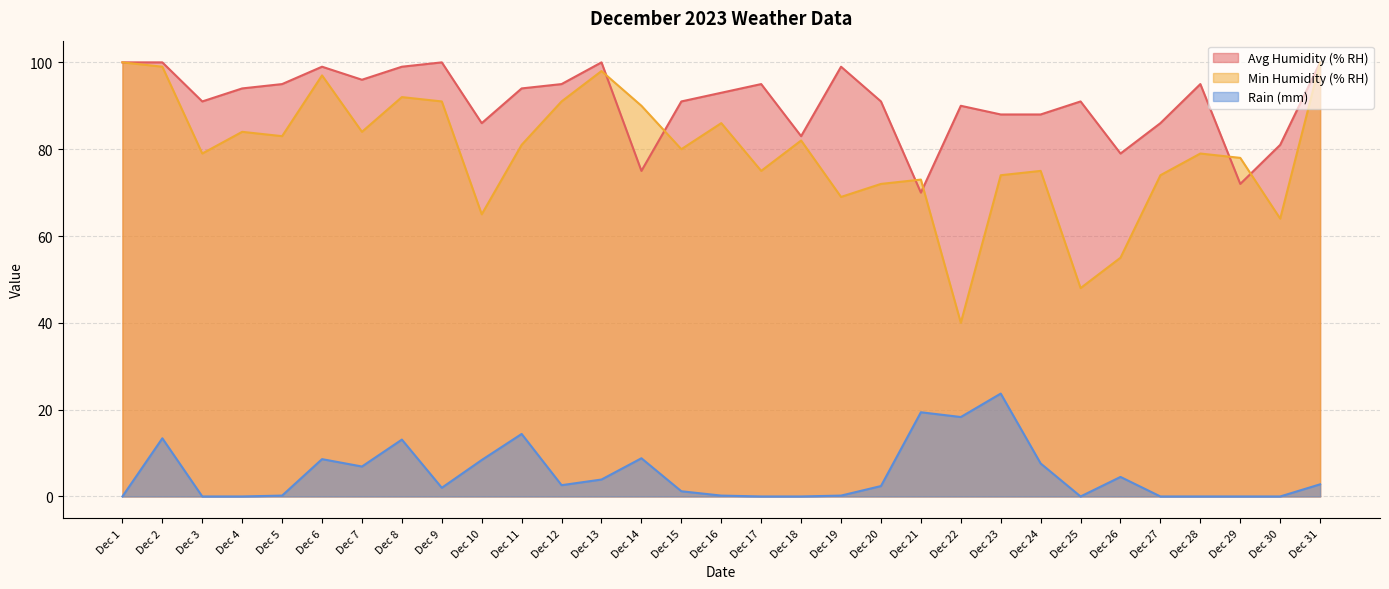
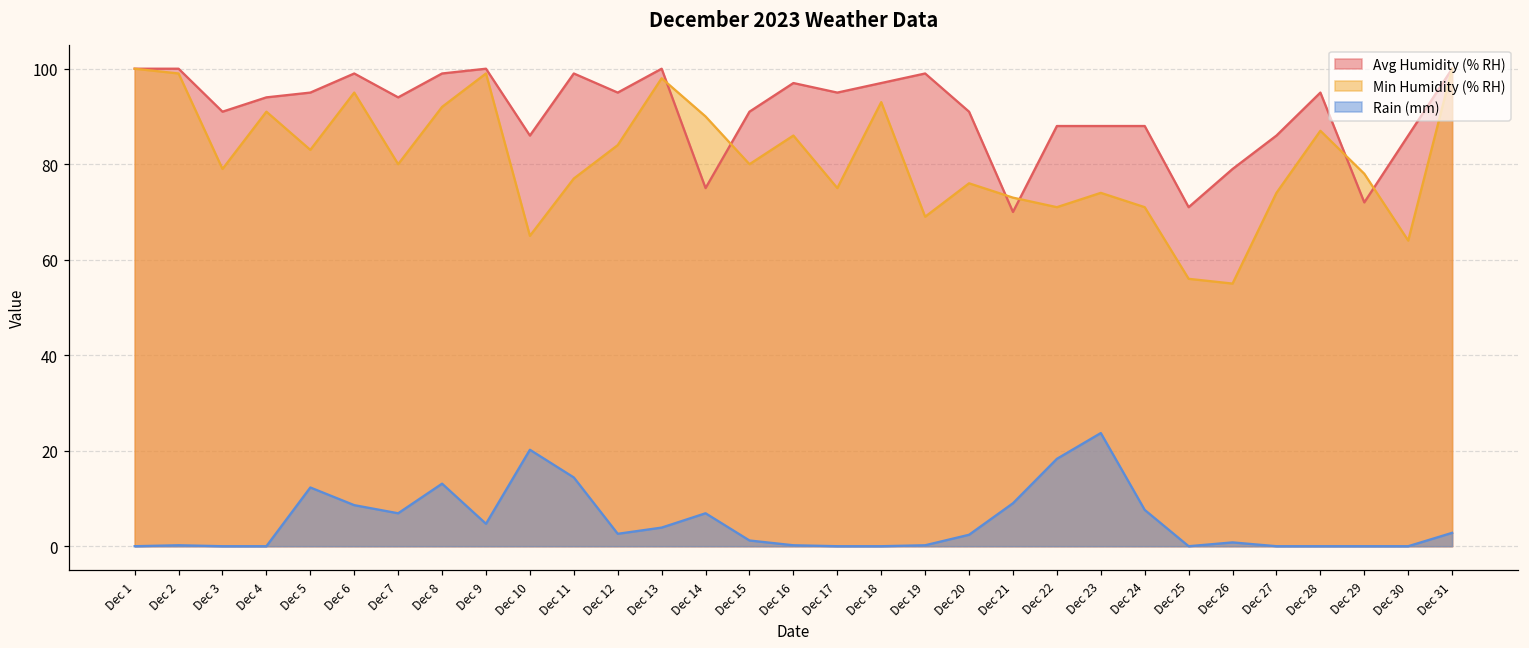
  {
    "Avg Humidity (% RH)": {
      "Dec 2": 100,
      "Dec 3": 91,
      "Dec 4": 94,
      "Dec 5": 95,
      "Dec 6": 99,
-     "Dec 7": 96,
+     "Dec 7": 94,
      "Dec 8": 99,
      "Dec 9": 100,
      "Dec 10": 86,
-     "Dec 11": 94,
+     "Dec 11": 99,
      "Dec 12": 95,
      "Dec 13": 100,
      "Dec 14": 75,
      "Dec 15": 91,
-     "Dec 16": 93,
+     "Dec 16": 97,
      "Dec 17": 95,
-     "Dec 18": 83,
+     "Dec 18": 97,
      "Dec 19": 99,
      "Dec 20": 91,
      "Dec 21": 70,
-     "Dec 22": 90,
+     "Dec 22": 88,
      "Dec 23": 88,
      "Dec 24": 88,
-     "Dec 25": 91,
+     "Dec 25": 71,
      "Dec 26": 79,
      "Dec 27": 86,
      "Dec 28": 95,
      "Dec 29": 72,
-     "Dec 30": 81
+     "Dec 30": 86
    },
    "Min Humidity (% RH)": {
      "Dec 2": 99,
      "Dec 3": 79,
-     "Dec 4": 84,
+     "Dec 4": 91,
      "Dec 5": 83,
-     "Dec 6": 97,
-     "Dec 7": 84,
+     "Dec 6": 95,
+     "Dec 7": 80,
      "Dec 8": 92,
-     "Dec 9": 91,
+     "Dec 9": 99,
      "Dec 10": 65,
-     "Dec 11": 81,
-     "Dec 12": 91,
+     "Dec 11": 77,
+     "Dec 12": 84,
      "Dec 13": 98,
      "Dec 14": 90,
      "Dec 15": 80,
      "Dec 16": 86,
      "Dec 17": 75,
-     "Dec 18": 82,
+     "Dec 18": 93,
      "Dec 19": 69,
-     "Dec 20": 72,
+     "Dec 20": 76,
      "Dec 21": 73,
-     "Dec 22": 40,
+     "Dec 22": 71,
      "Dec 23": 74,
-     "Dec 24": 75,
-     "Dec 25": 48,
+     "Dec 24": 71,
+     "Dec 25": 56,
      "Dec 26": 55,
      "Dec 27": 74,
-     "Dec 28": 79,
+     "Dec 28": 87,
      "Dec 29": 78,
      "Dec 30": 64
    },
    "Rain (mm)": {
      "Dec 1": 0,
-     "Dec 2": 13,
+     "Dec 2": 0,
      "Dec 3": 0,
      "Dec 4": 0,
-     "Dec 5": 0,
+     "Dec 5": 12,
      "Dec 6": 9,
      "Dec 7": 7,
      "Dec 8": 13,
-     "Dec 9": 2,
-     "Dec 10": 8,
+     "Dec 9": 5,
+     "Dec 10": 20,
      "Dec 11": 14,
      "Dec 12": 3,
      "Dec 13": 4,
-     "Dec 14": 9,
+     "Dec 14": 7,
      "Dec 15": 1,
      "Dec 16": 0,
      "Dec 17": 0,
      "Dec 18": 0,
      "Dec 19": 0,
      "Dec 20": 2,
-     "Dec 21": 19,
+     "Dec 21": 9,
      "Dec 22": 18,
      "Dec 23": 24,
      "Dec 24": 8,
      "Dec 25": 0,
-     "Dec 26": 5,
+     "Dec 26": 1,
      "Dec 27": 0,
      "Dec 28": 0,
      "Dec 29": 0,
      "Dec 30": 0,
      "Dec 31": 3
    }
  }
